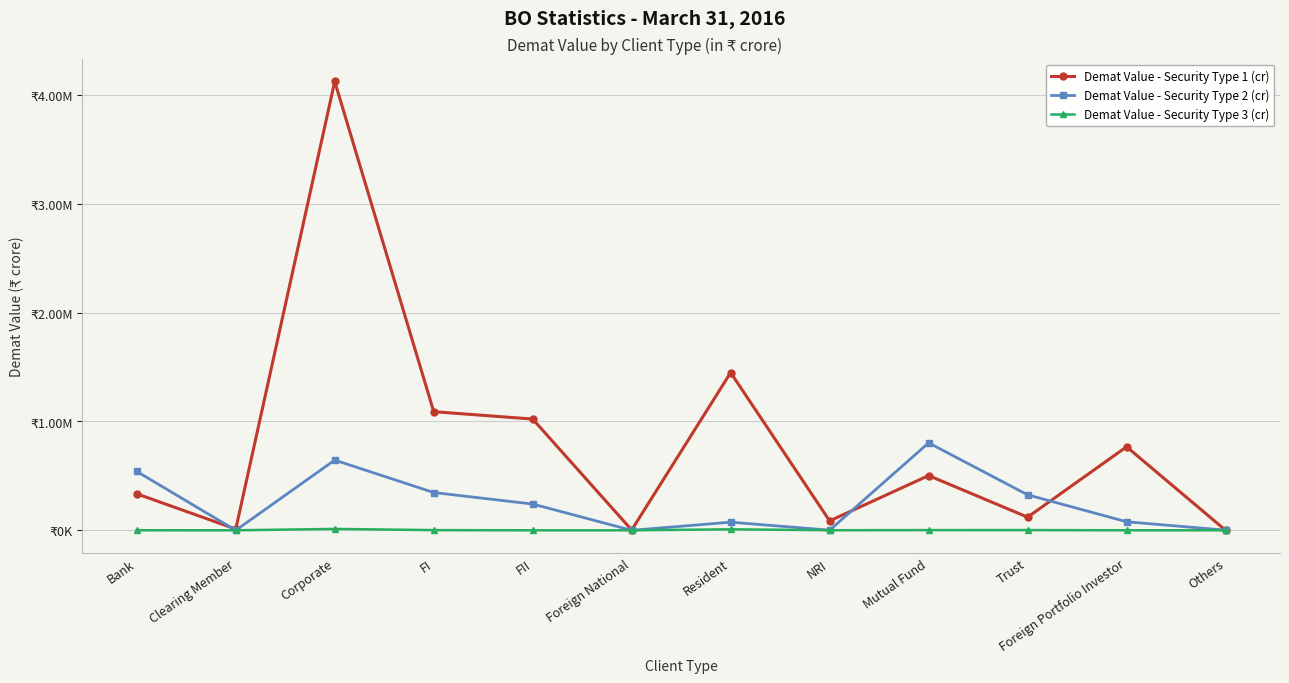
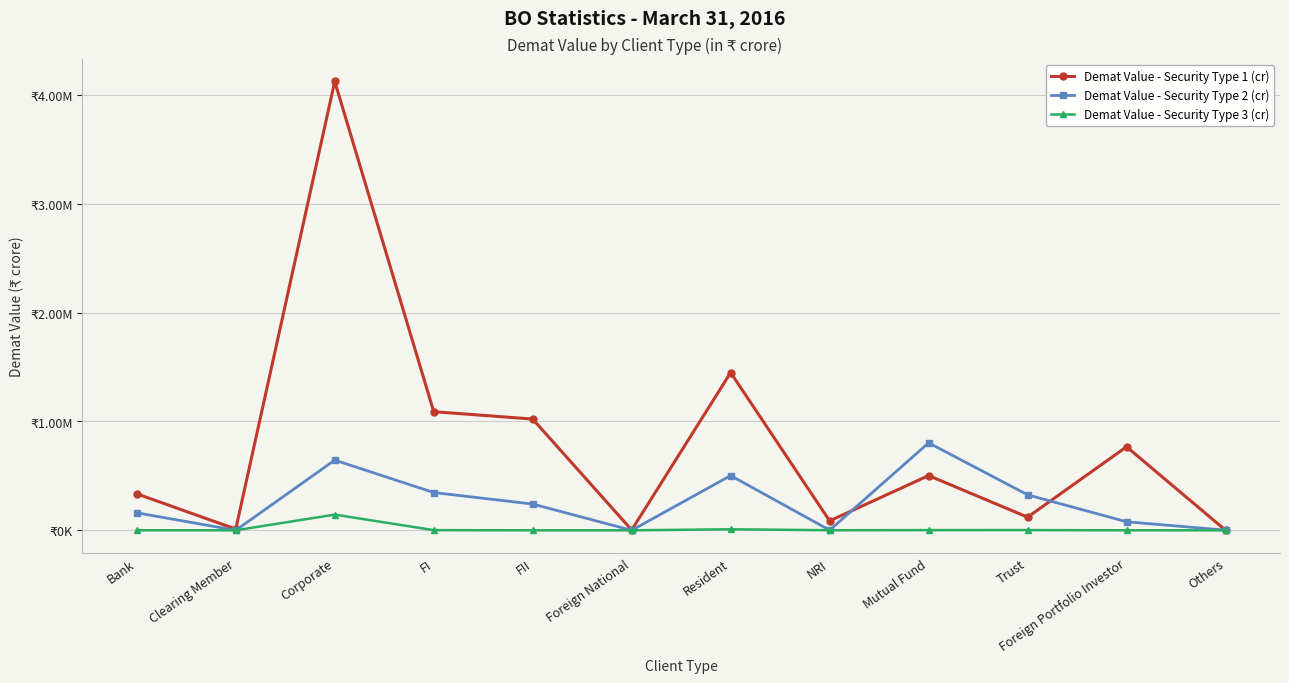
  {
    "Demat Value - Security Type 1 (cr)": {
      "Bank": "₹340000",
      "Corporate": "₹4120000",
      "FI": "₹1090000",
      "FII": "₹1020000",
      "Resident": "₹1450000",
      "NRI": "₹90000",
      "Mutual Fund": "₹500000",
      "Trust": "₹120000",
      "Foreign Portfolio Investor": "₹770000"
    },
    "Demat Value - Security Type 2 (cr)": {
-     "Bank": "₹540000",
+     "Bank": "₹160000",
      "Corporate": "₹650000",
      "FI": "₹350000",
      "FII": "₹240000",
-     "Resident": "₹70000",
+     "Resident": "₹500000",
      "Mutual Fund": "₹800000",
      "Trust": "₹330000",
      "Foreign Portfolio Investor": "₹80000"
    },
    "Demat Value - Security Type 3 (cr)": {
      "Bank": "₹0",
-     "Corporate": "₹10000",
+     "Corporate": "₹140000",
      "FI": "₹0",
      "FII": "₹0",
      "Resident": "₹10000",
      "Mutual Fund": "₹0",
      "Trust": "₹0",
      "Foreign Portfolio Investor": "₹0"
    }
  }
